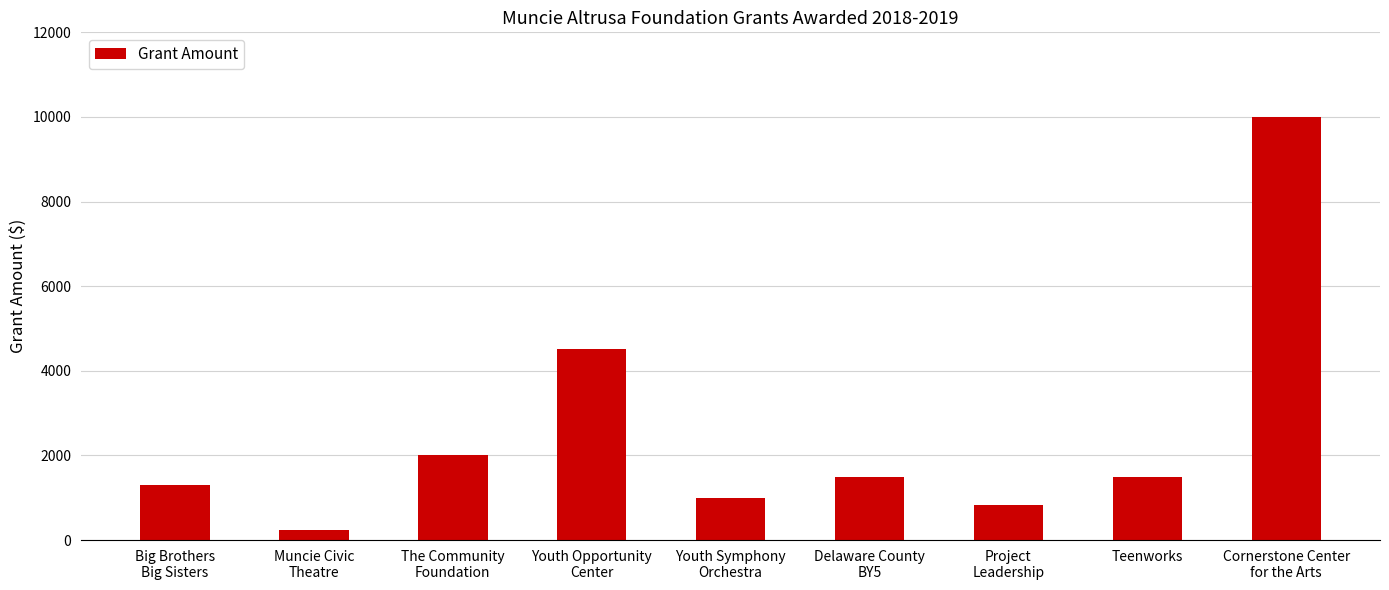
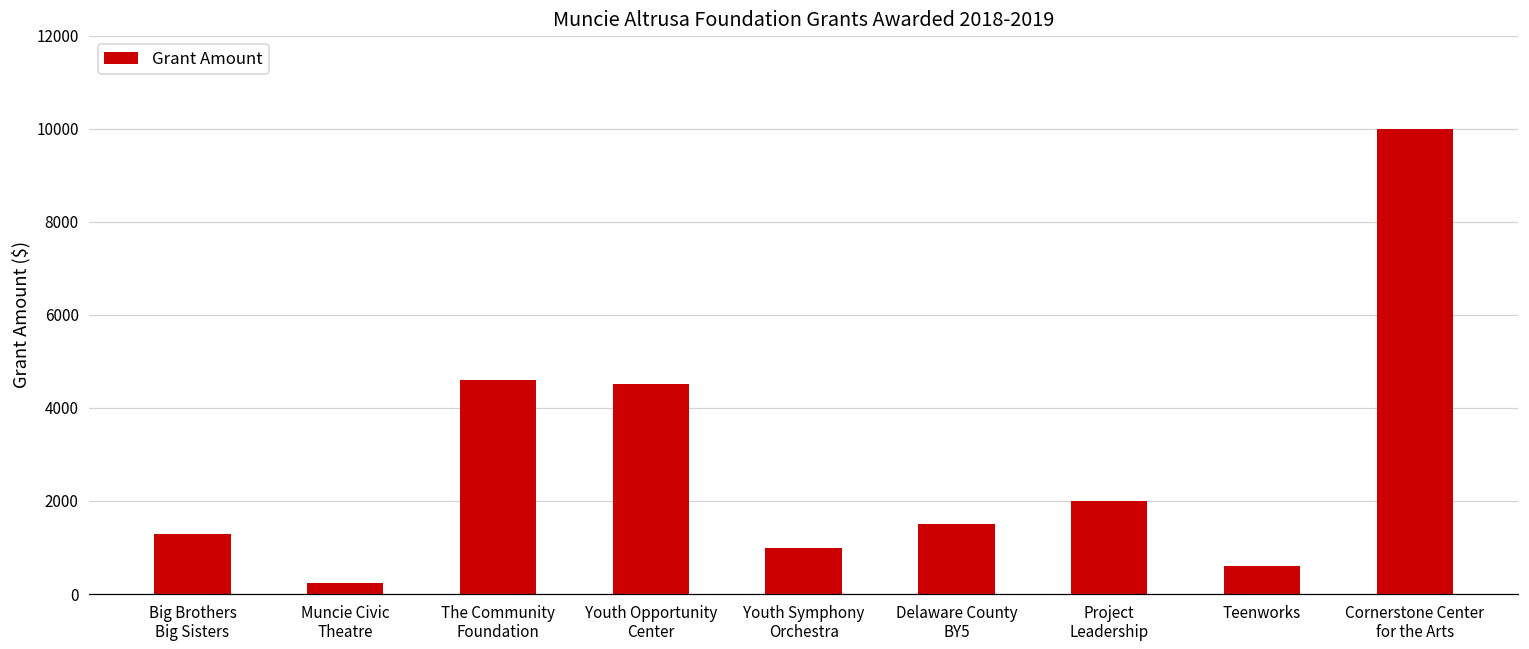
  {
    "Big Brothers Big Sisters": 1300,
    "Muncie Civic Theatre": 200,
-   "The Community Foundation": 2000,
+   "The Community Foundation": 4600,
    "Youth Opportunity Center": 4500,
    "Youth Symphony Orchestra": 1000,
    "Delaware County BY5": 1500,
-   "Project Leadership": 800,
-   "Teenworks": 1500,
+   "Project Leadership": 2000,
+   "Teenworks": 600,
    "Cornerstone Center for the Arts": 10000
  }
